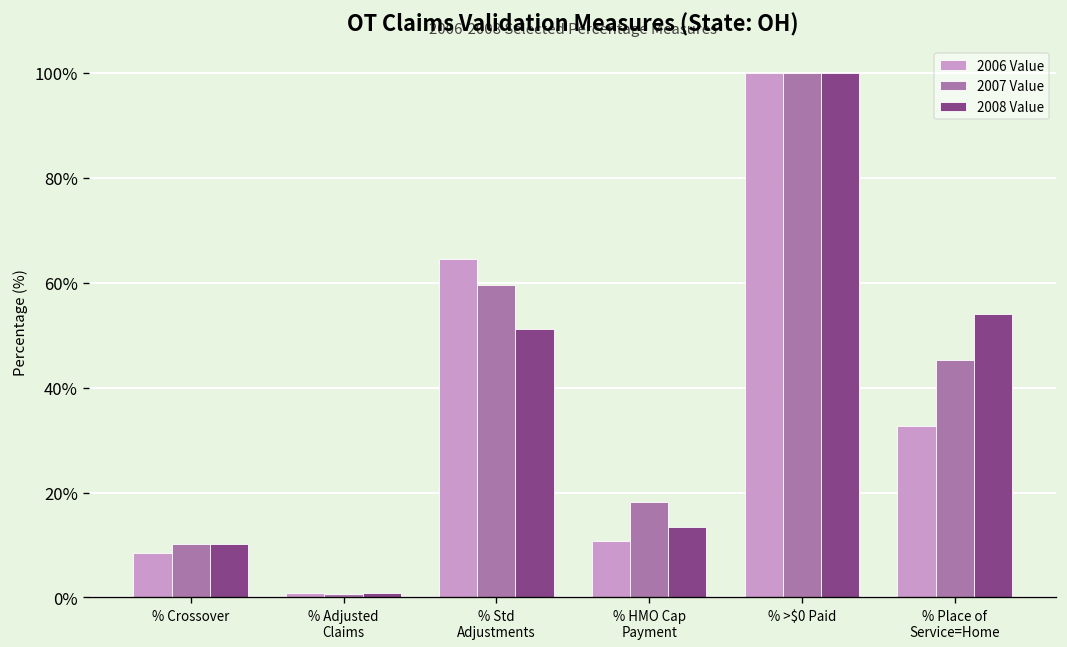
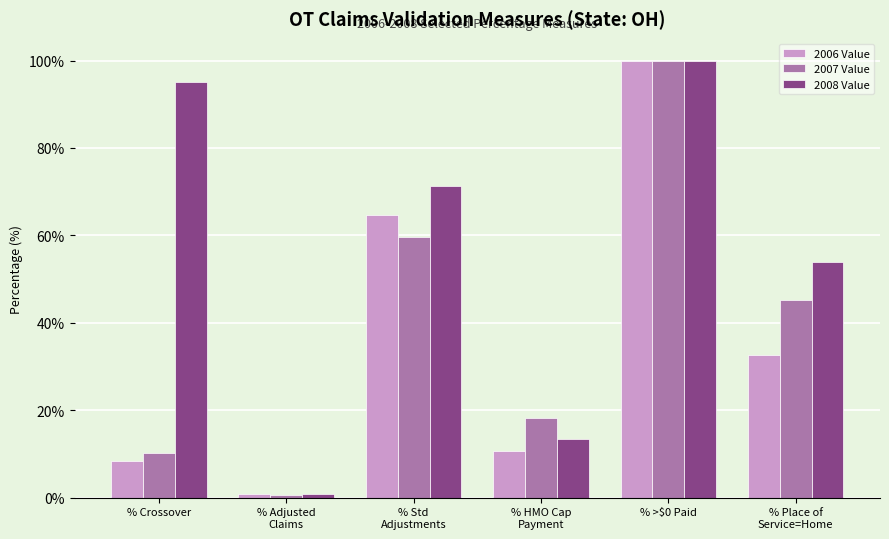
  {
    "2008 Value": {
-     "% Crossover": "10%",
+     "% Crossover": "95%",
      "% Adjusted Claims": "1%",
-     "% Std Adjustments": "51%",
+     "% Std Adjustments": "71%",
      "% HMO Cap Payment": "14%",
      "% >$0 Paid": "100%",
      "% Place of Service=Home": "54%"
    }
  }
